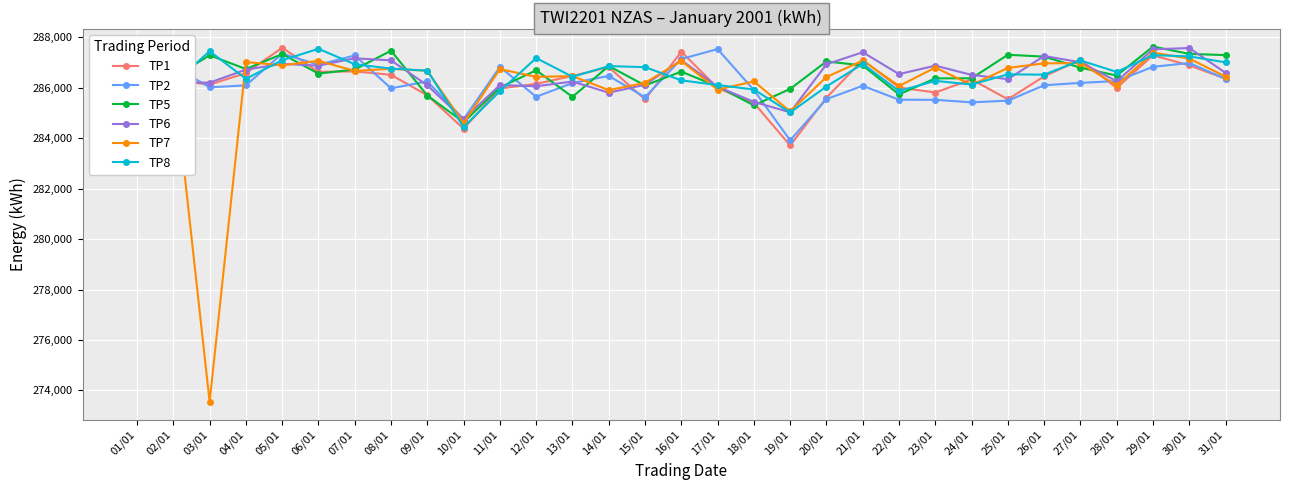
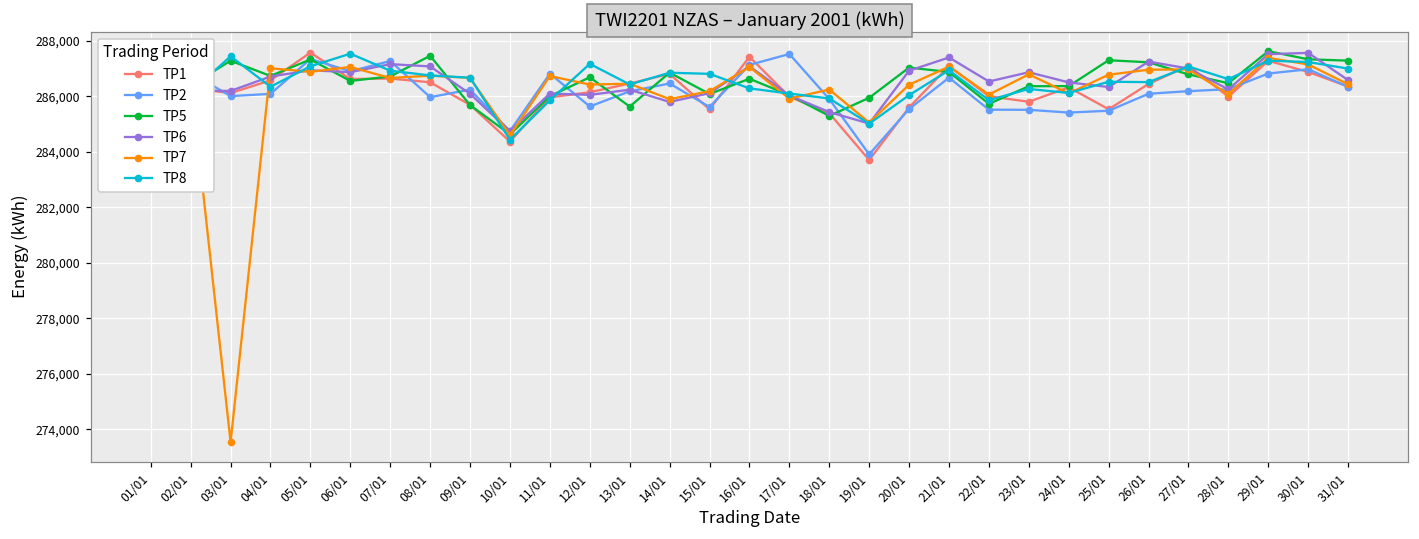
  {
    "TP1": {
      "04/01": "286,600",
      "05/01": "287,600",
      "08/01": "286,500",
      "16/01": "287,400",
      "19/01": "283,700",
      "23/01": "285,800"
    },
    "TP2": {
      "03/01": "286,000",
      "04/01": "286,100",
      "07/01": "287,300",
      "08/01": "286,000",
      "09/01": "286,200",
      "12/01": "285,600",
      "14/01": "286,500",
      "17/01": "287,500",
      "19/01": "283,900",
-     "21/01": "286,100",
+     "21/01": "286,700",
      "22/01": "285,500",
      "23/01": "285,500",
      "24/01": "285,400",
      "26/01": "286,100",
      "27/01": "286,200",
      "29/01": "286,800"
    },
    "TP5": {
      "03/01": "287,300",
      "08/01": "287,500",
      "12/01": "286,700",
      "13/01": "285,600",
      "16/01": "286,600",
      "19/01": "286,000",
      "20/01": "287,000",
      "22/01": "285,700",
      "25/01": "287,300",
      "27/01": "286,800",
      "28/01": "286,500",
      "29/01": "287,600",
      "31/01": "287,300"
    },
    "TP6": {
      "07/01": "287,200",
      "08/01": "287,100",
      "09/01": "286,100",
      "14/01": "285,800",
      "20/01": "286,900",
      "21/01": "287,400",
      "22/01": "286,500",
      "24/01": "286,500",
      "25/01": "286,300",
      "29/01": "287,500",
      "30/01": "287,600",
      "31/01": "286,600"
    },
    "TP7": {
      "03/01": "273,500",
      "04/01": "287,000",
      "06/01": "287,100",
      "12/01": "286,400",
      "14/01": "285,900",
      "18/01": "286,300",
      "20/01": "286,400",
      "25/01": "286,800",
      "26/01": "287,000",
      "29/01": "287,400"
    },
    "TP8": {
      "03/01": "287,400",
      "04/01": "286,400",
      "05/01": "287,100",
      "06/01": "287,500",
      "07/01": "286,900",
      "11/01": "285,900",
      "12/01": "287,200",
      "15/01": "286,800",
      "16/01": "286,300",
      "20/01": "286,000",
      "22/01": "285,900",
      "25/01": "286,500",
      "28/01": "286,600",
      "31/01": "287,000"
    }
  }
